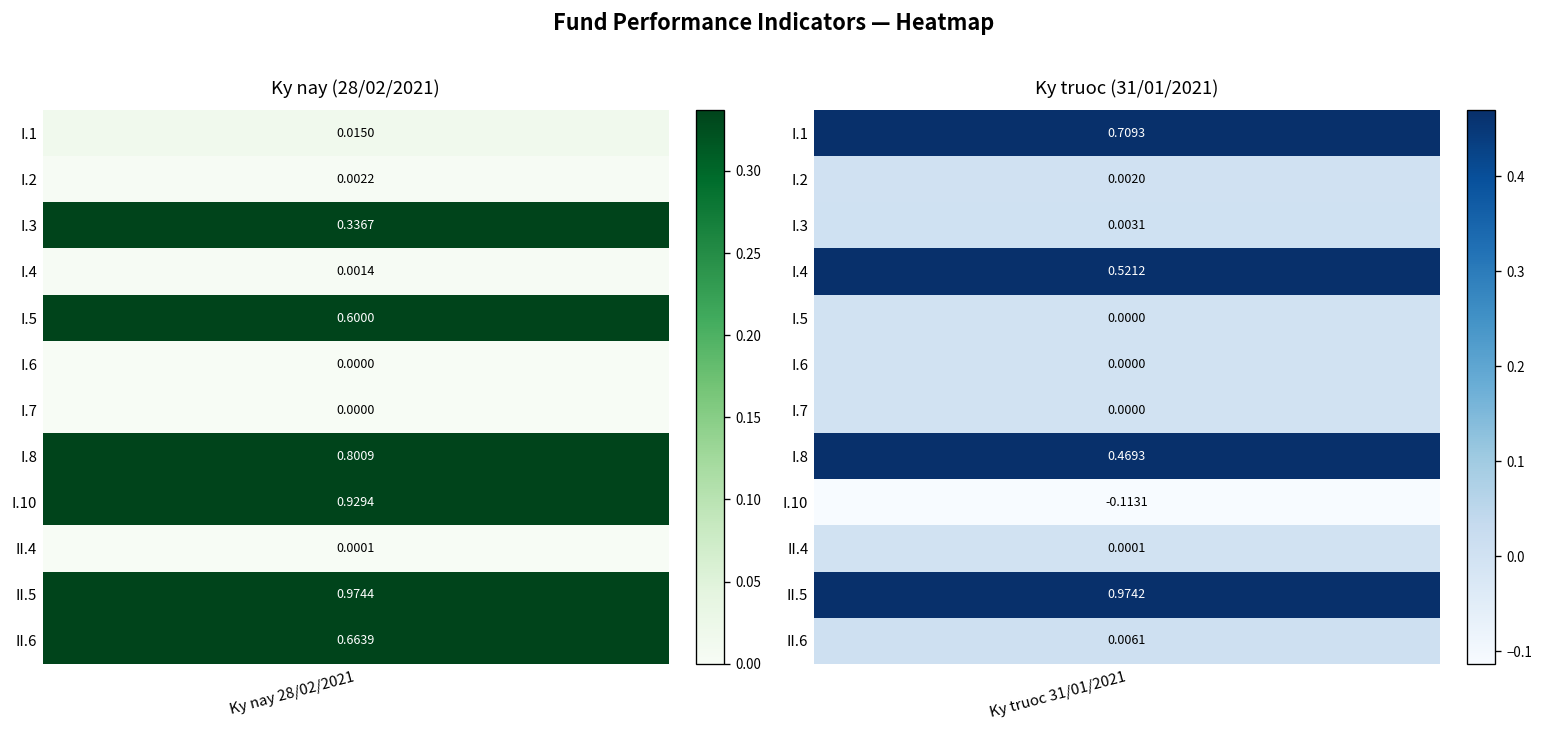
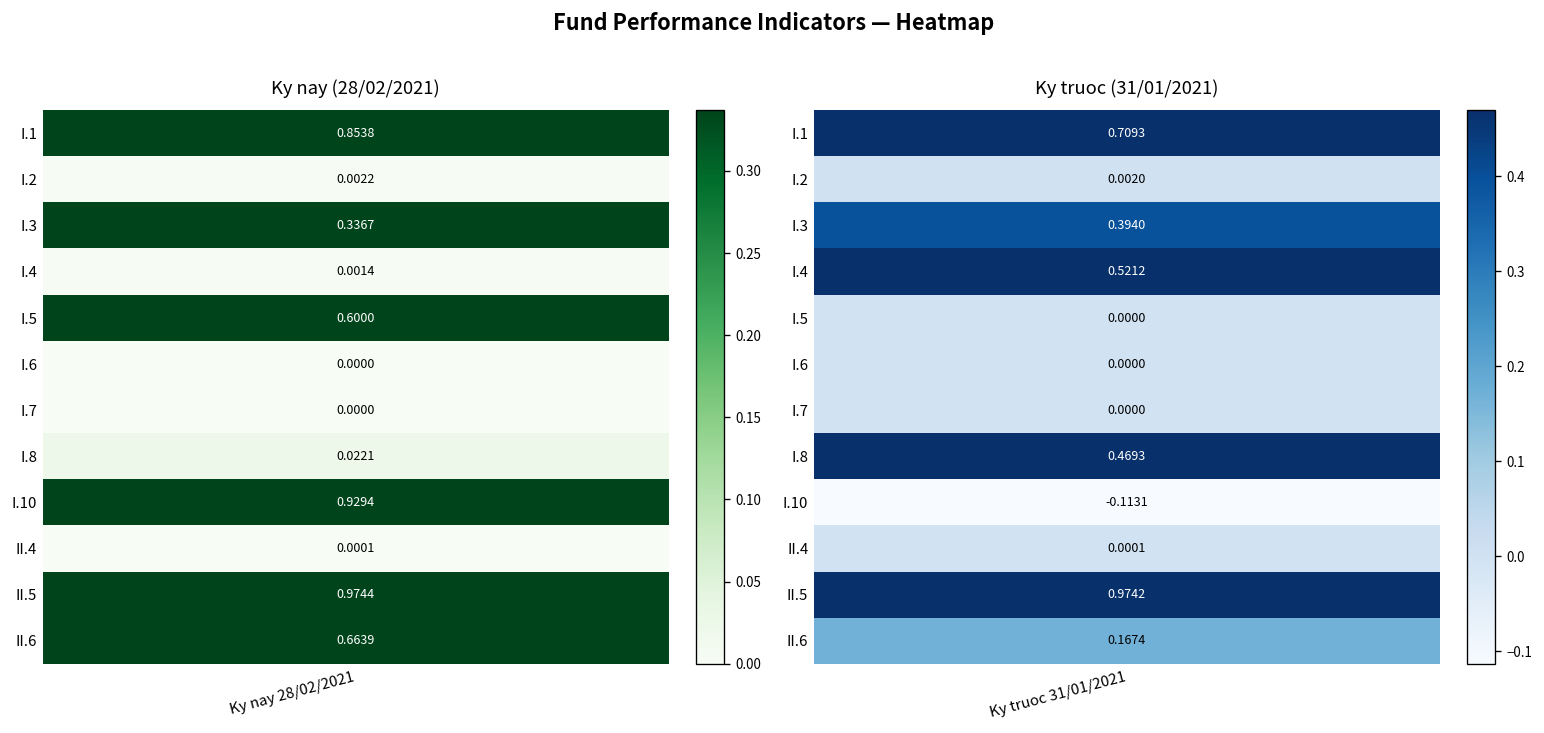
  {
    "Ky nay (28/02/2021)": {
      "I.1": {
-       "Ky nay 28/02/2021": 0.0150
+       "Ky nay 28/02/2021": 0.8538
      },
      "I.2": {
        "Ky nay 28/02/2021": 0.0022
      },
      "I.3": {
        "Ky nay 28/02/2021": 0.3367
      },
      "I.4": {
        "Ky nay 28/02/2021": 0.0014
      },
      "I.5": {
        "Ky nay 28/02/2021": 0.6000
      },
      "I.6": {
        "Ky nay 28/02/2021": 0.0000
      },
      "I.7": {
        "Ky nay 28/02/2021": 0.0000
      },
      "I.8": {
-       "Ky nay 28/02/2021": 0.8009
+       "Ky nay 28/02/2021": 0.0221
      },
      "I.10": {
        "Ky nay 28/02/2021": 0.9294
      },
      "II.4": {
        "Ky nay 28/02/2021": 0.0001
      },
      "II.5": {
        "Ky nay 28/02/2021": 0.9744
      },
      "II.6": {
        "Ky nay 28/02/2021": 0.6639
      }
    },
    "Ky truoc (31/01/2021)": {
      "I.1": {
        "Ky truoc 31/01/2021": 0.7093
      },
      "I.2": {
        "Ky truoc 31/01/2021": 0.0020
      },
      "I.3": {
-       "Ky truoc 31/01/2021": 0.0031
+       "Ky truoc 31/01/2021": 0.3940
      },
      "I.4": {
        "Ky truoc 31/01/2021": 0.5212
      },
      "I.5": {
        "Ky truoc 31/01/2021": 0.0000
      },
      "I.6": {
        "Ky truoc 31/01/2021": 0.0000
      },
      "I.7": {
        "Ky truoc 31/01/2021": 0.0000
      },
      "I.8": {
        "Ky truoc 31/01/2021": 0.4693
      },
      "I.10": {
        "Ky truoc 31/01/2021": -0.1131
      },
      "II.4": {
        "Ky truoc 31/01/2021": 0.0001
      },
      "II.5": {
        "Ky truoc 31/01/2021": 0.9742
      },
      "II.6": {
-       "Ky truoc 31/01/2021": 0.0061
+       "Ky truoc 31/01/2021": 0.1674
      }
    }
  }
